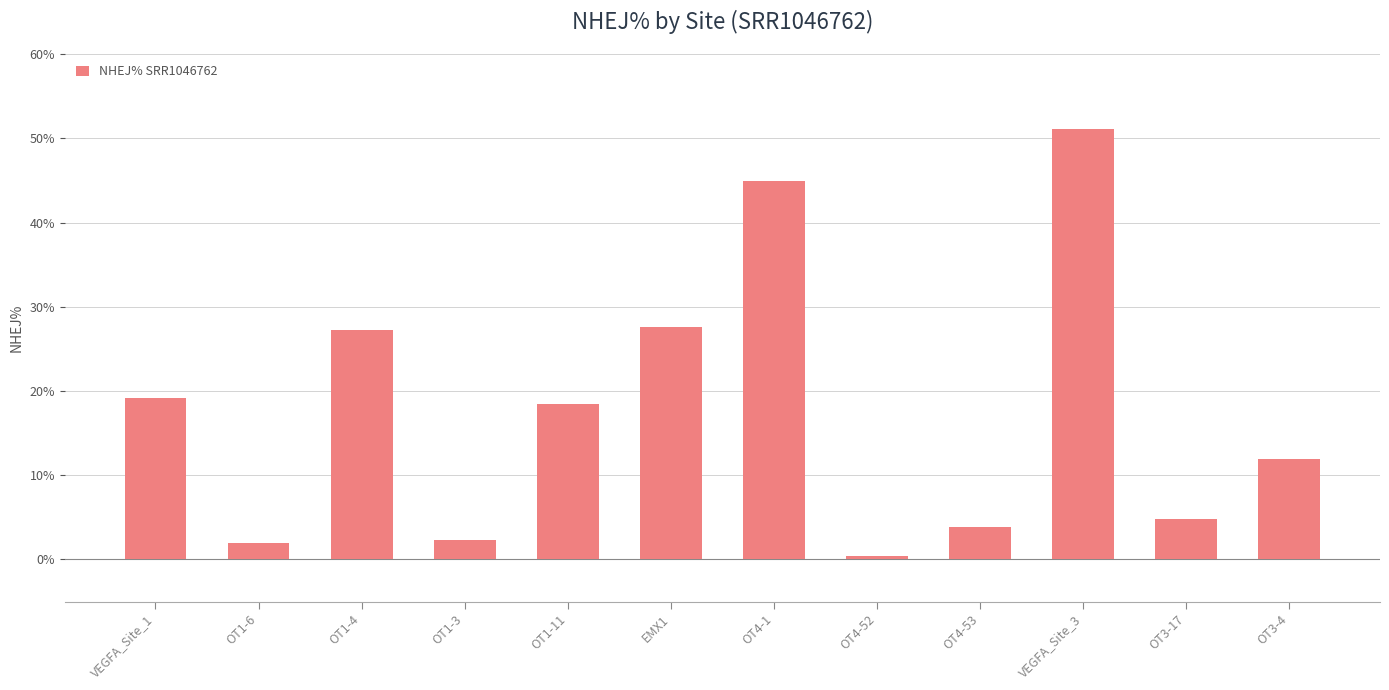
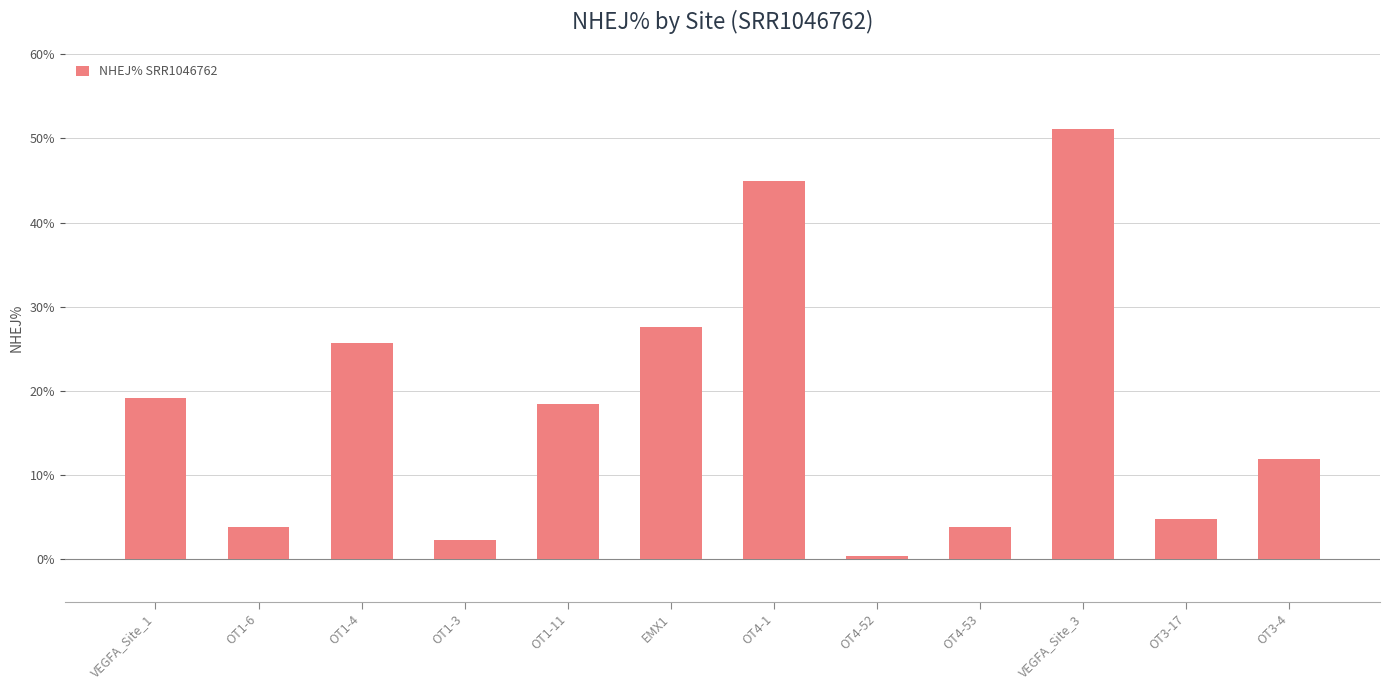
  {
    "VEGFA_Site_1": "19%",
-   "OT1-6": "2%",
-   "OT1-4": "27%",
+   "OT1-6": "4%",
+   "OT1-4": "26%",
    "OT1-3": "2%",
    "OT1-11": "18%",
    "EMX1": "28%",
    "OT4-1": "45%",
    "OT4-52": "0%",
    "OT4-53": "4%",
    "VEGFA_Site_3": "51%",
    "OT3-17": "5%",
    "OT3-4": "12%"
  }
